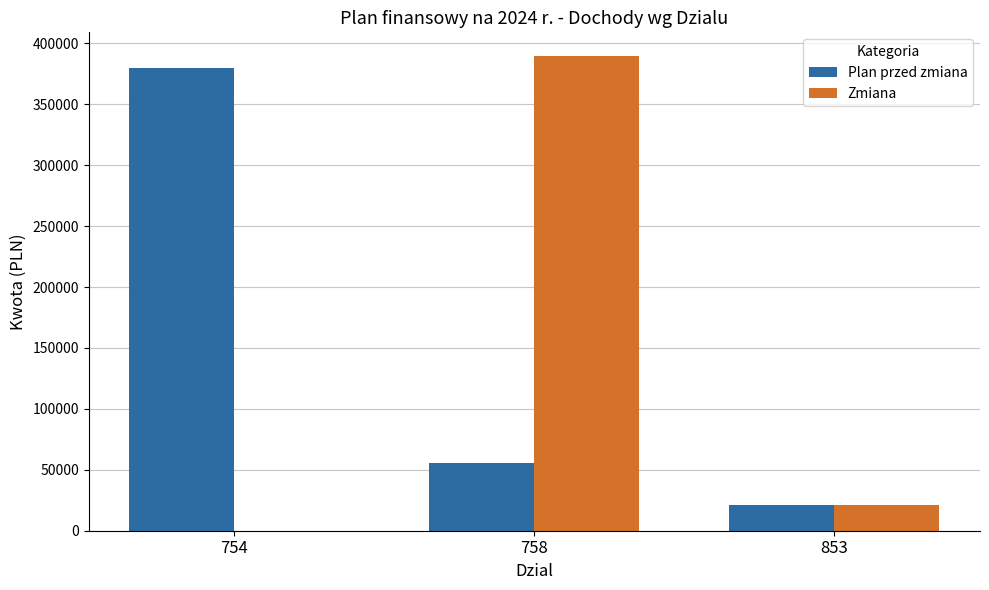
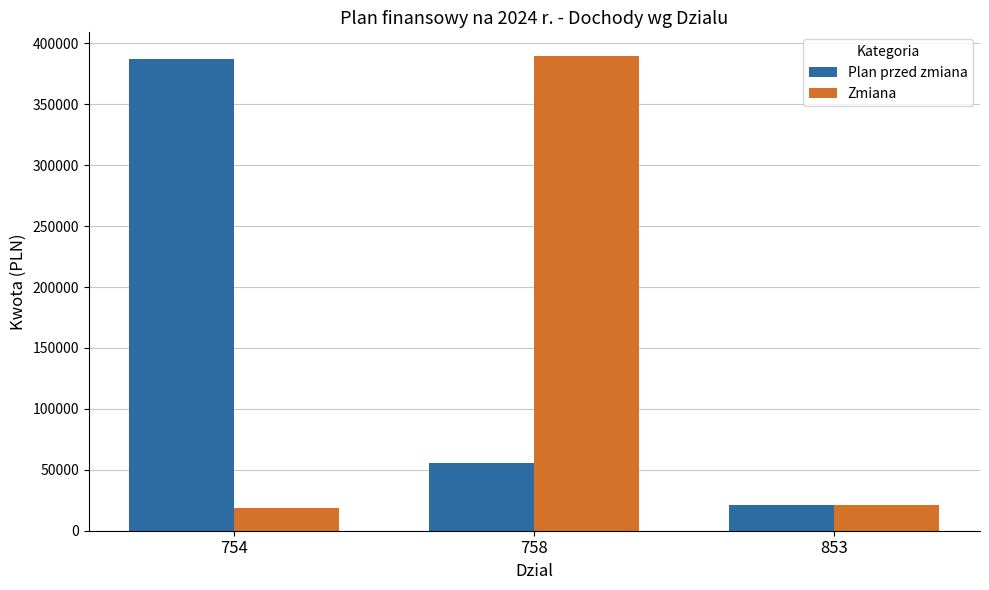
  {
    "Plan przed zmiana": {
-     "754": 380000,
+     "754": 387000,
      "758": 56000,
      "853": 21000
    },
    "Zmiana": {
-     "754": 0,
+     "754": 19000,
      "758": 390000,
      "853": 21000
    }
  }
